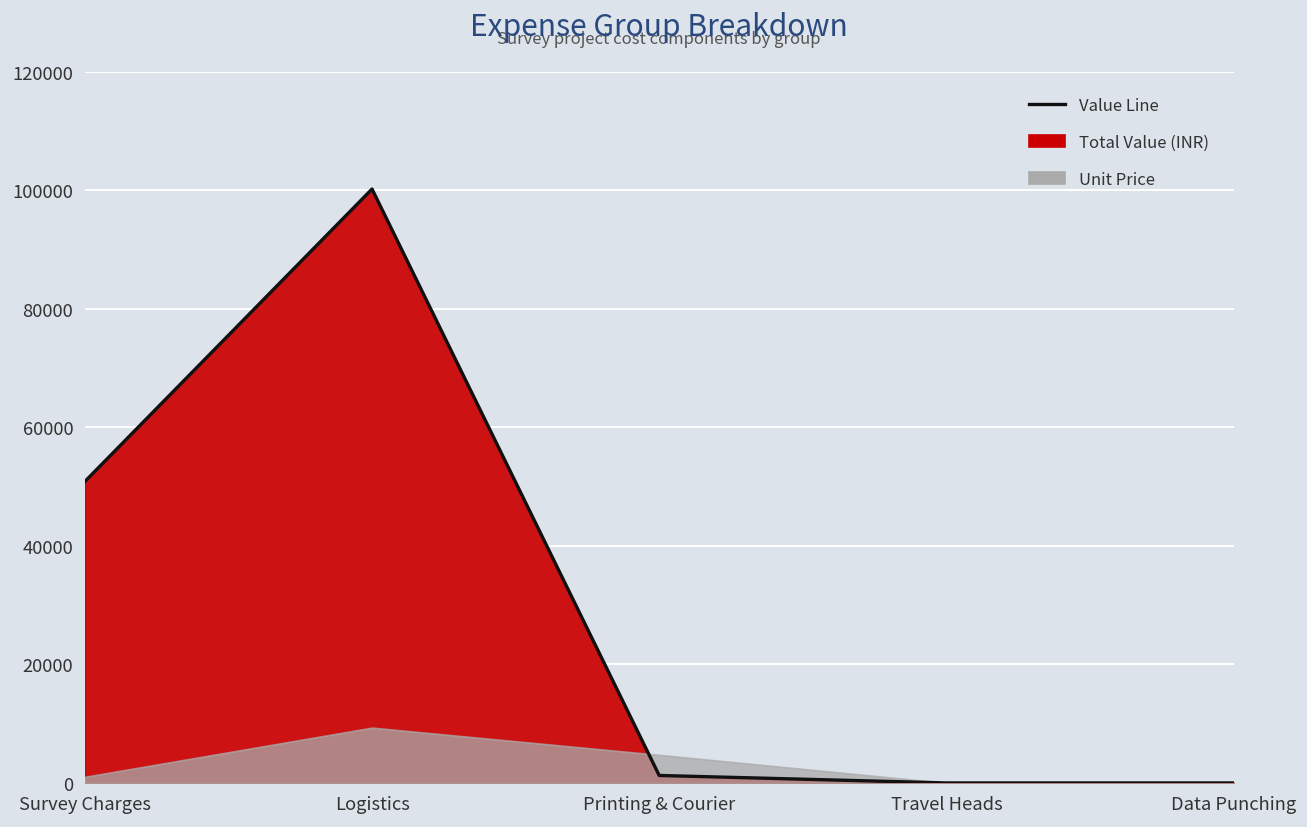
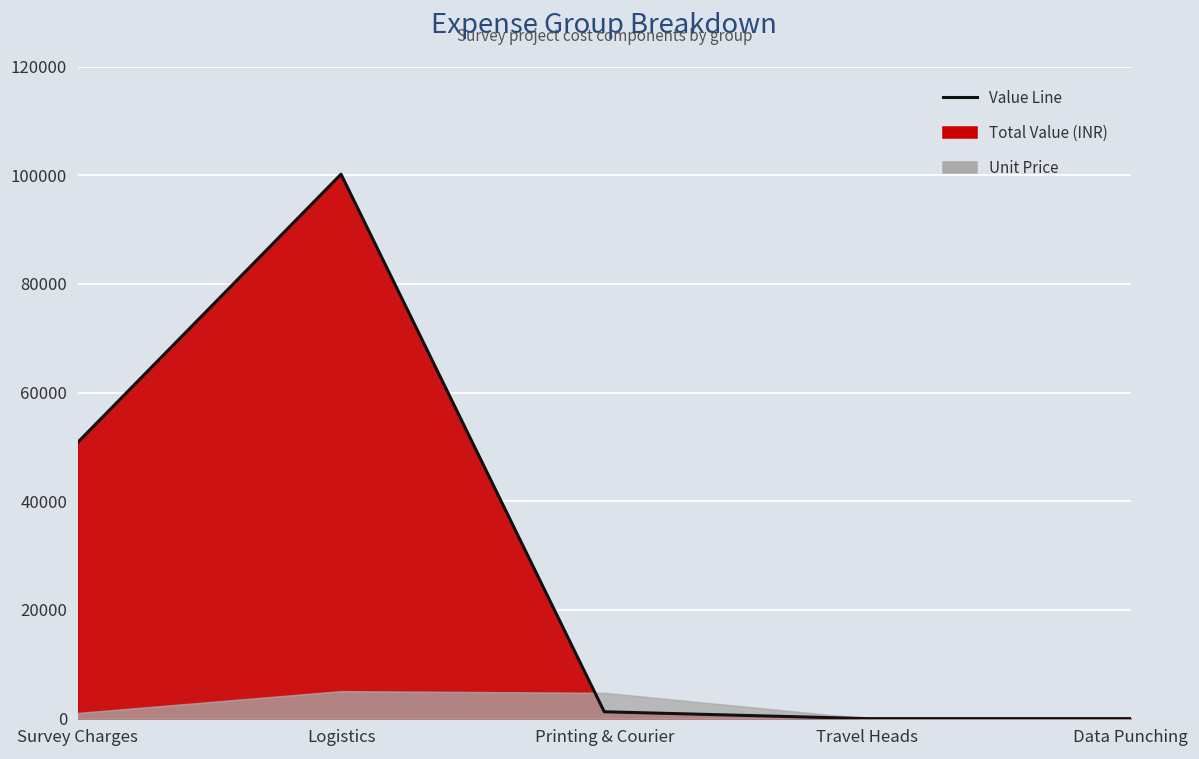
  {
    "Total Value (INR)": {
      "Survey Charges": 51000,
      "Logistics": 100000,
      "Printing & Courier": 1000
    },
    "Unit Price": {
      "Survey Charges": 1000,
-     "Logistics": 9000,
+     "Logistics": 5000,
      "Printing & Courier": 5000
    }
  }
